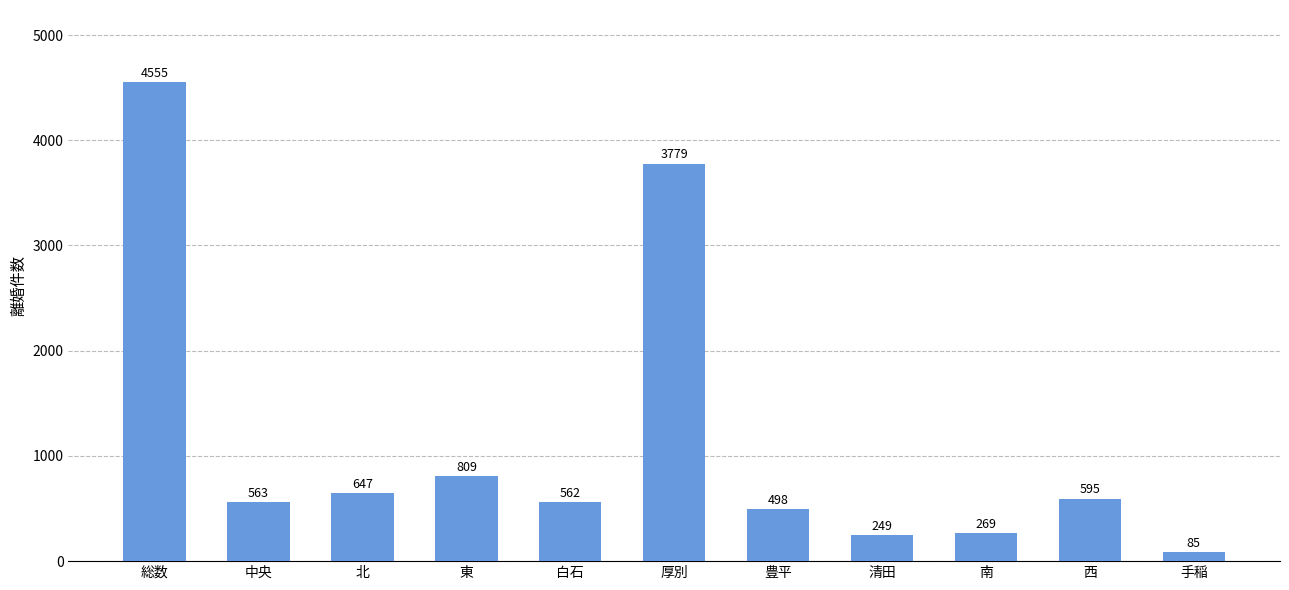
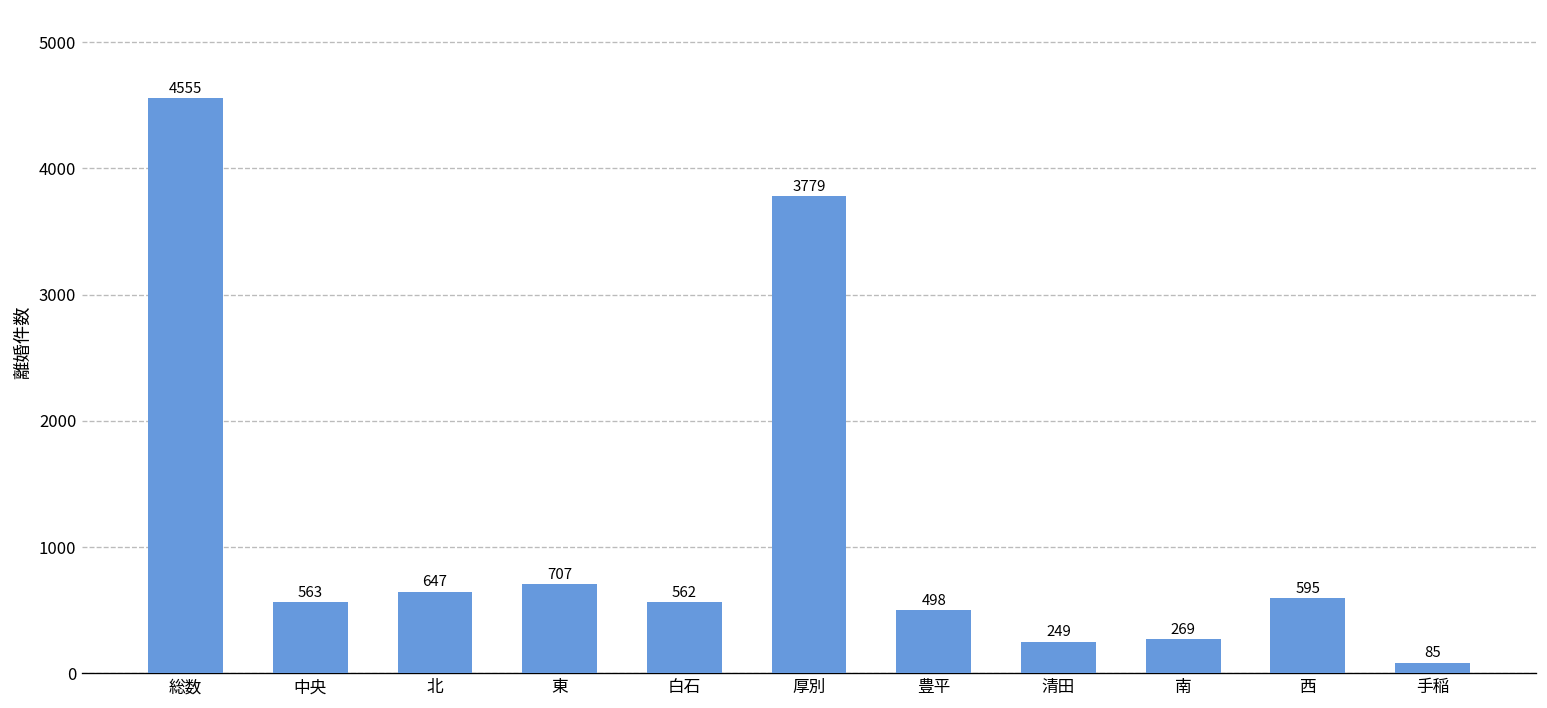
  {
    "総数": 4555,
    "中央": 563,
    "北": 647,
-   "東": 809,
+   "東": 707,
    "白石": 562,
    "厚別": 3779,
    "豊平": 498,
    "清田": 249,
    "南": 269,
    "西": 595,
    "手稲": 85
  }
